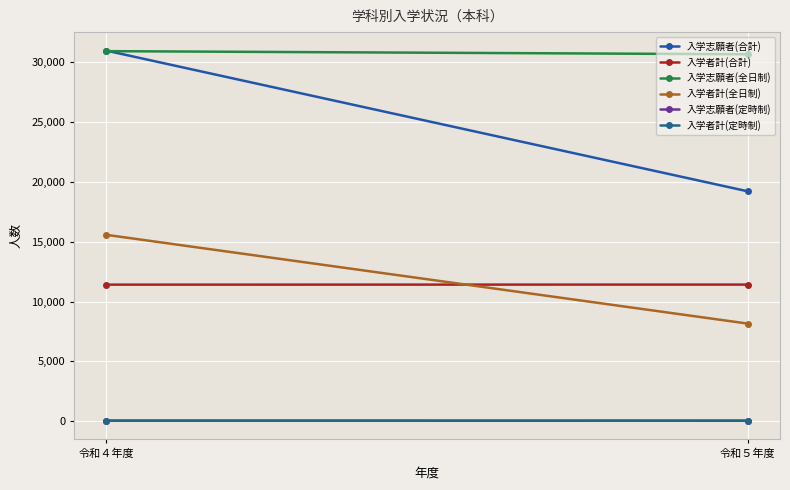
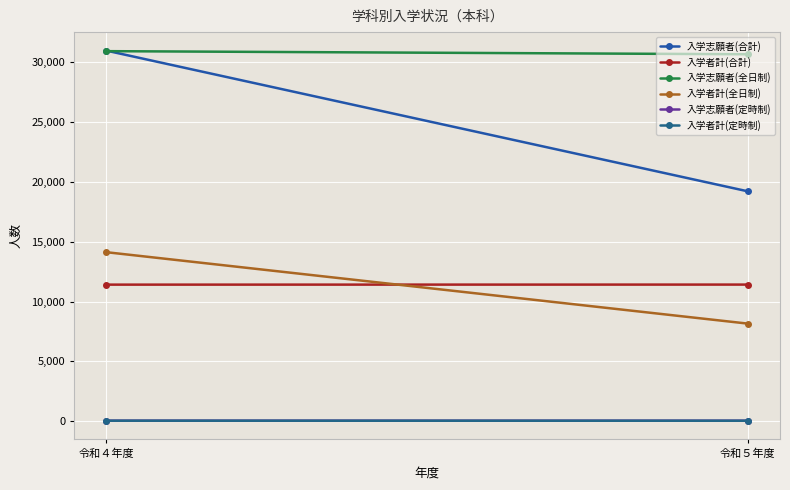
  {
    "入学者計(合計)": {
      "令和４年度": "11,400",
      "令和５年度": "11,400"
    },
    "入学者計(全日制)": {
-     "令和４年度": "15,600",
+     "令和４年度": "14,100",
      "令和５年度": "8,200"
    }
  }
